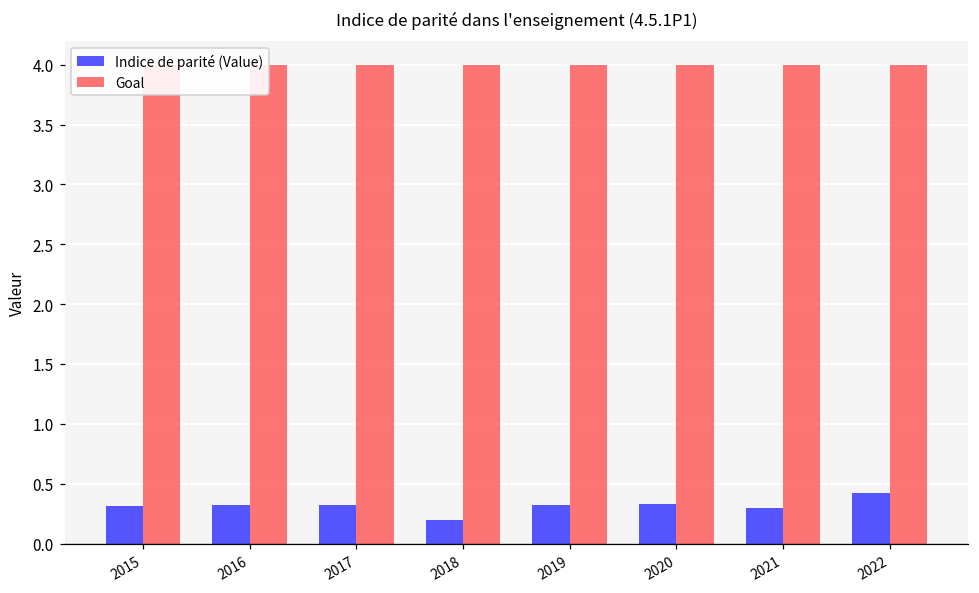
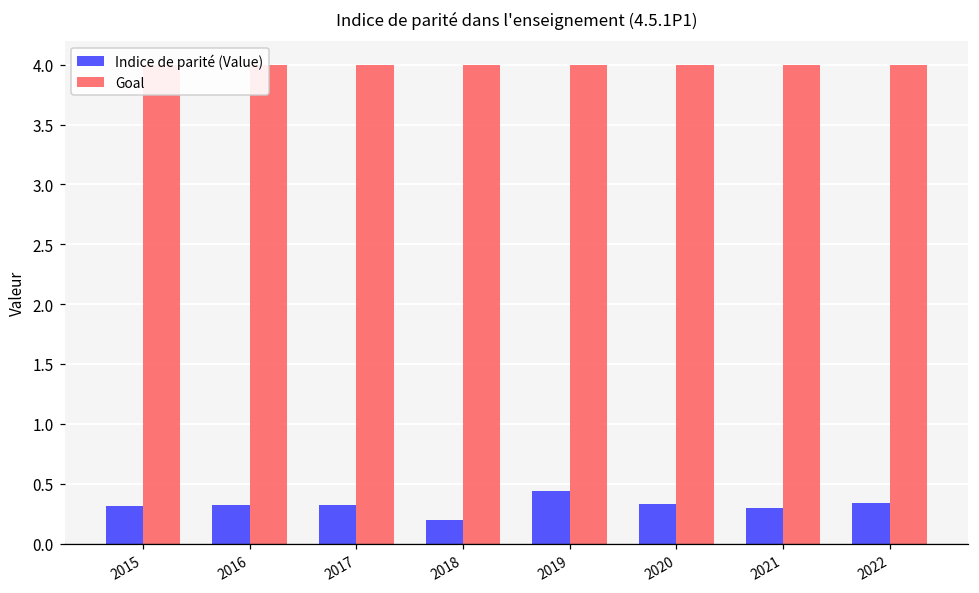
  {
    "Indice de parité (Value)": {
      "2015": 0.31,
      "2016": 0.32,
      "2017": 0.32,
      "2018": 0.20,
-     "2019": 0.32,
+     "2019": 0.44,
      "2020": 0.33,
      "2021": 0.30,
-     "2022": 0.42
+     "2022": 0.34
    },
    "Goal": {
      "2017": 4.00,
      "2018": 4.00,
      "2019": 4.00,
      "2020": 4.00,
      "2021": 4.00,
      "2022": 4.00
    }
  }
